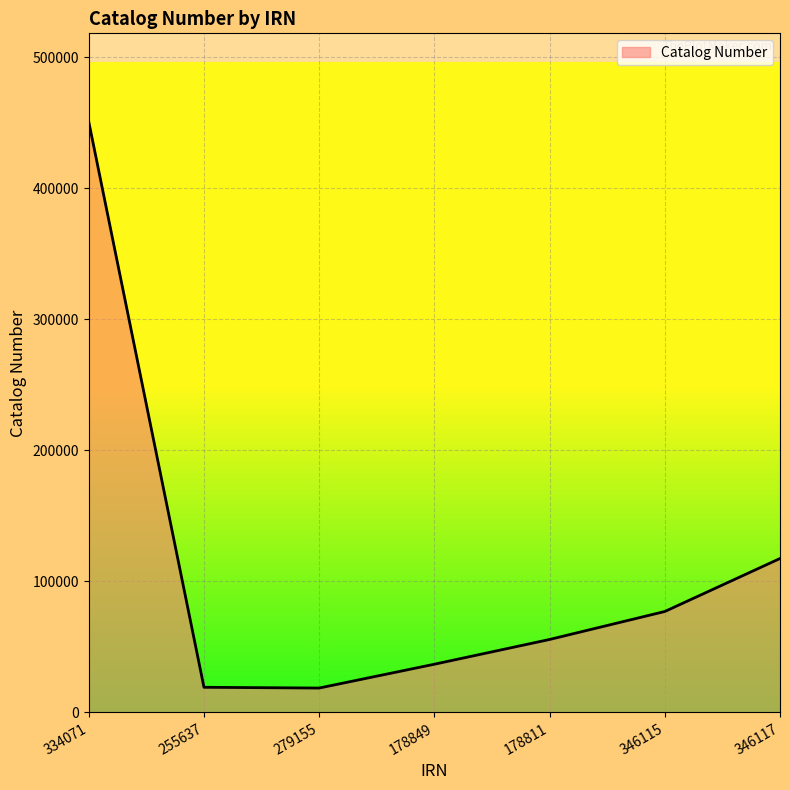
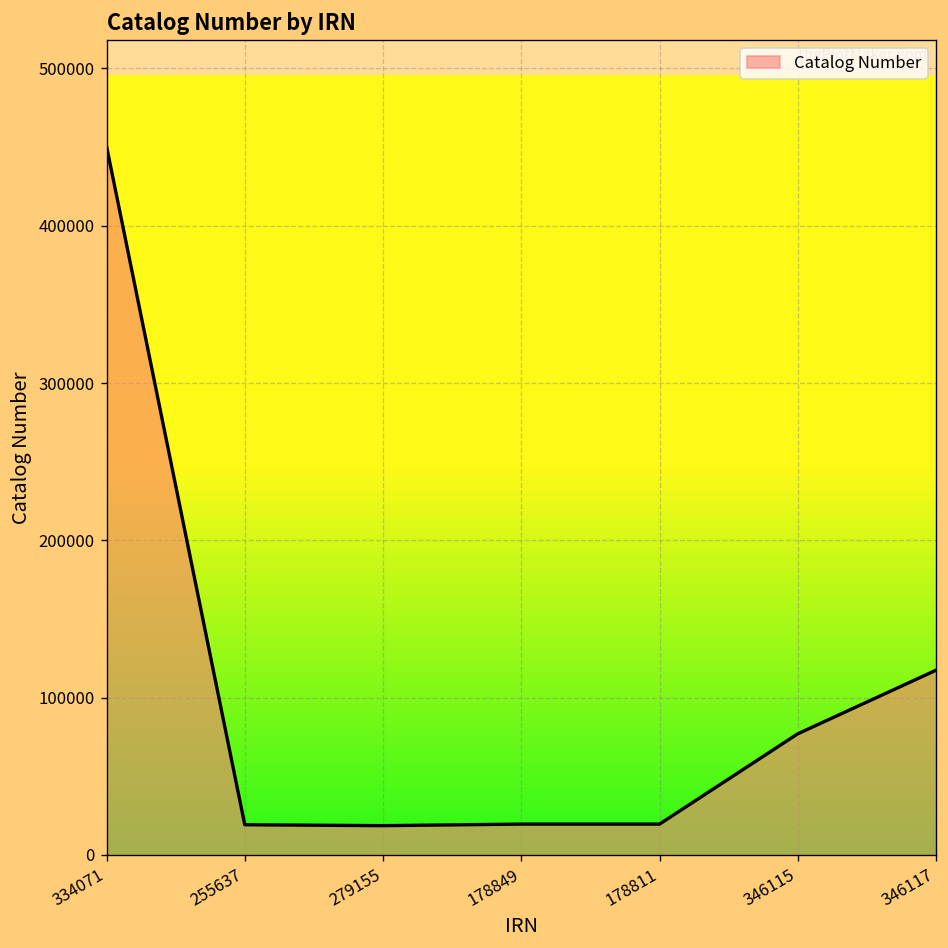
  {
    "334071": 451000,
    "255637": 19000,
    "279155": 19000,
-   "178849": 37000,
-   "178811": 56000,
+   "178849": 20000,
+   "178811": 20000,
    "346115": 77000,
    "346117": 117000
  }
